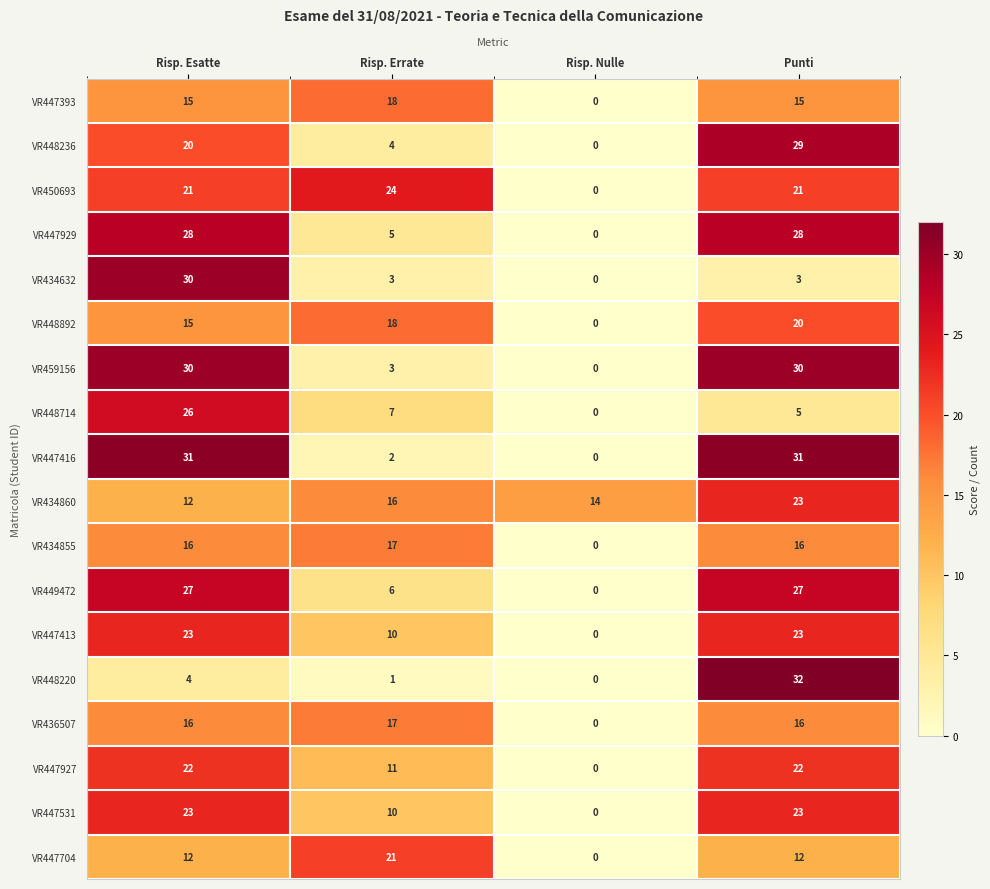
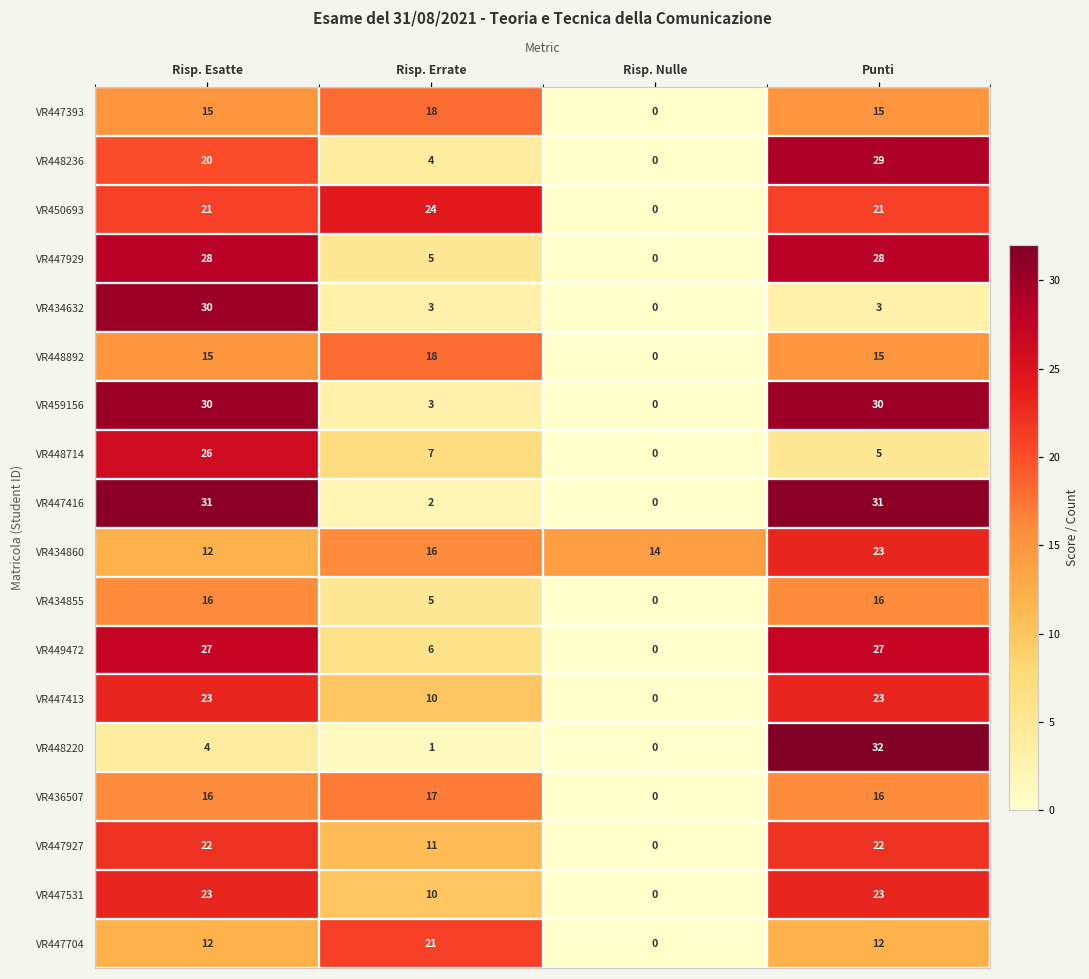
  {
    "VR447393": {
      "Risp. Esatte": 15,
      "Risp. Errate": 18,
      "Risp. Nulle": 0,
      "Punti": 15
    },
    "VR448236": {
      "Risp. Esatte": 20,
      "Risp. Errate": 4,
      "Risp. Nulle": 0,
      "Punti": 29
    },
    "VR450693": {
      "Risp. Esatte": 21,
      "Risp. Errate": 24,
      "Risp. Nulle": 0,
      "Punti": 21
    },
    "VR447929": {
      "Risp. Esatte": 28,
      "Risp. Errate": 5,
      "Risp. Nulle": 0,
      "Punti": 28
    },
    "VR434632": {
      "Risp. Esatte": 30,
      "Risp. Errate": 3,
      "Risp. Nulle": 0,
      "Punti": 3
    },
    "VR448892": {
      "Risp. Esatte": 15,
      "Risp. Errate": 18,
      "Risp. Nulle": 0,
-     "Punti": 20
+     "Punti": 15
    },
    "VR459156": {
      "Risp. Esatte": 30,
      "Risp. Errate": 3,
      "Risp. Nulle": 0,
      "Punti": 30
    },
    "VR448714": {
      "Risp. Esatte": 26,
      "Risp. Errate": 7,
      "Risp. Nulle": 0,
      "Punti": 5
    },
    "VR447416": {
      "Risp. Esatte": 31,
      "Risp. Errate": 2,
      "Risp. Nulle": 0,
      "Punti": 31
    },
    "VR434860": {
      "Risp. Esatte": 12,
      "Risp. Errate": 16,
      "Risp. Nulle": 14,
      "Punti": 23
    },
    "VR434855": {
      "Risp. Esatte": 16,
-     "Risp. Errate": 17,
+     "Risp. Errate": 5,
      "Risp. Nulle": 0,
      "Punti": 16
    },
    "VR449472": {
      "Risp. Esatte": 27,
      "Risp. Errate": 6,
      "Risp. Nulle": 0,
      "Punti": 27
    },
    "VR447413": {
      "Risp. Esatte": 23,
      "Risp. Errate": 10,
      "Risp. Nulle": 0,
      "Punti": 23
    },
    "VR448220": {
      "Risp. Esatte": 4,
      "Risp. Errate": 1,
      "Risp. Nulle": 0,
      "Punti": 32
    },
    "VR436507": {
      "Risp. Esatte": 16,
      "Risp. Errate": 17,
      "Risp. Nulle": 0,
      "Punti": 16
    },
    "VR447927": {
      "Risp. Esatte": 22,
      "Risp. Errate": 11,
      "Risp. Nulle": 0,
      "Punti": 22
    },
    "VR447531": {
      "Risp. Esatte": 23,
      "Risp. Errate": 10,
      "Risp. Nulle": 0,
      "Punti": 23
    },
    "VR447704": {
      "Risp. Esatte": 12,
      "Risp. Errate": 21,
      "Risp. Nulle": 0,
      "Punti": 12
    }
  }
